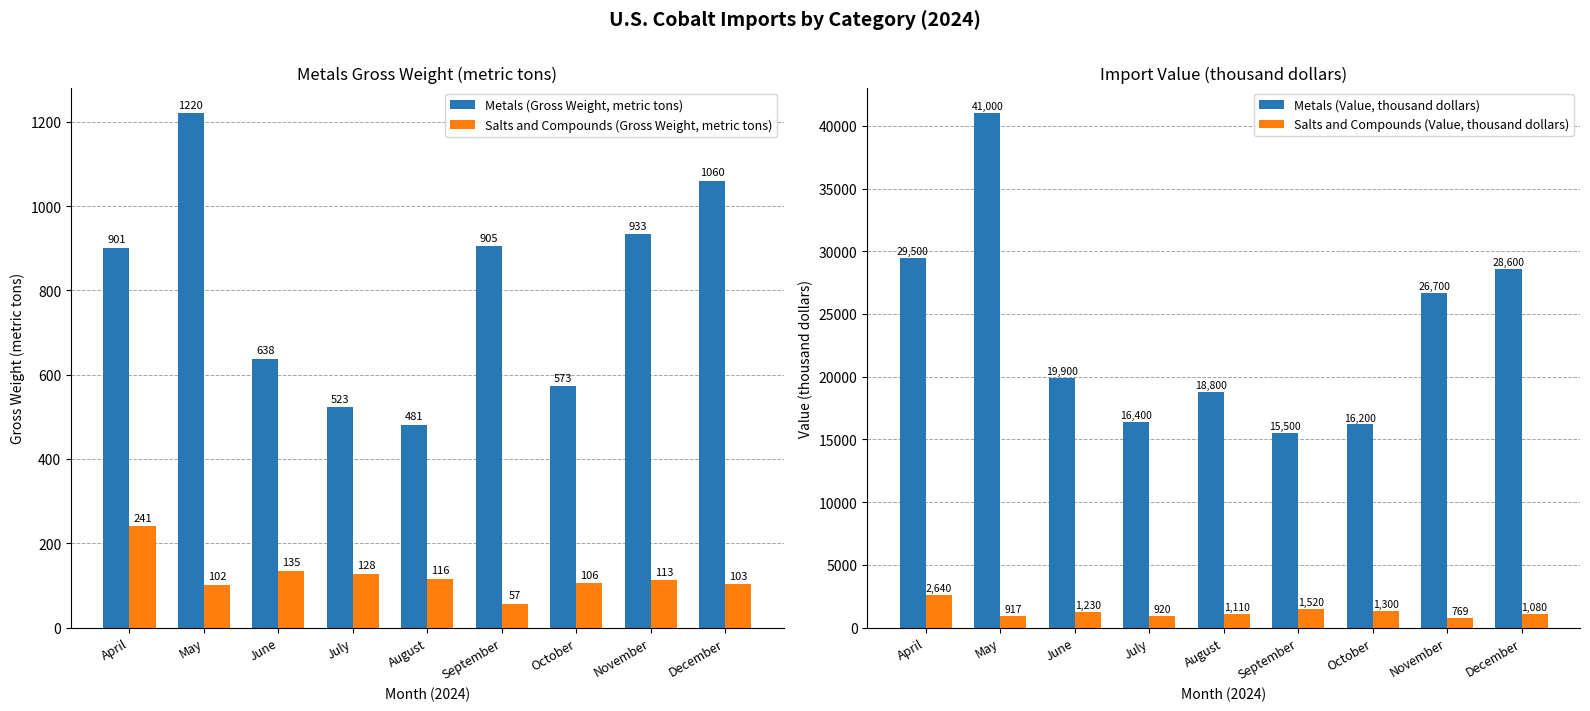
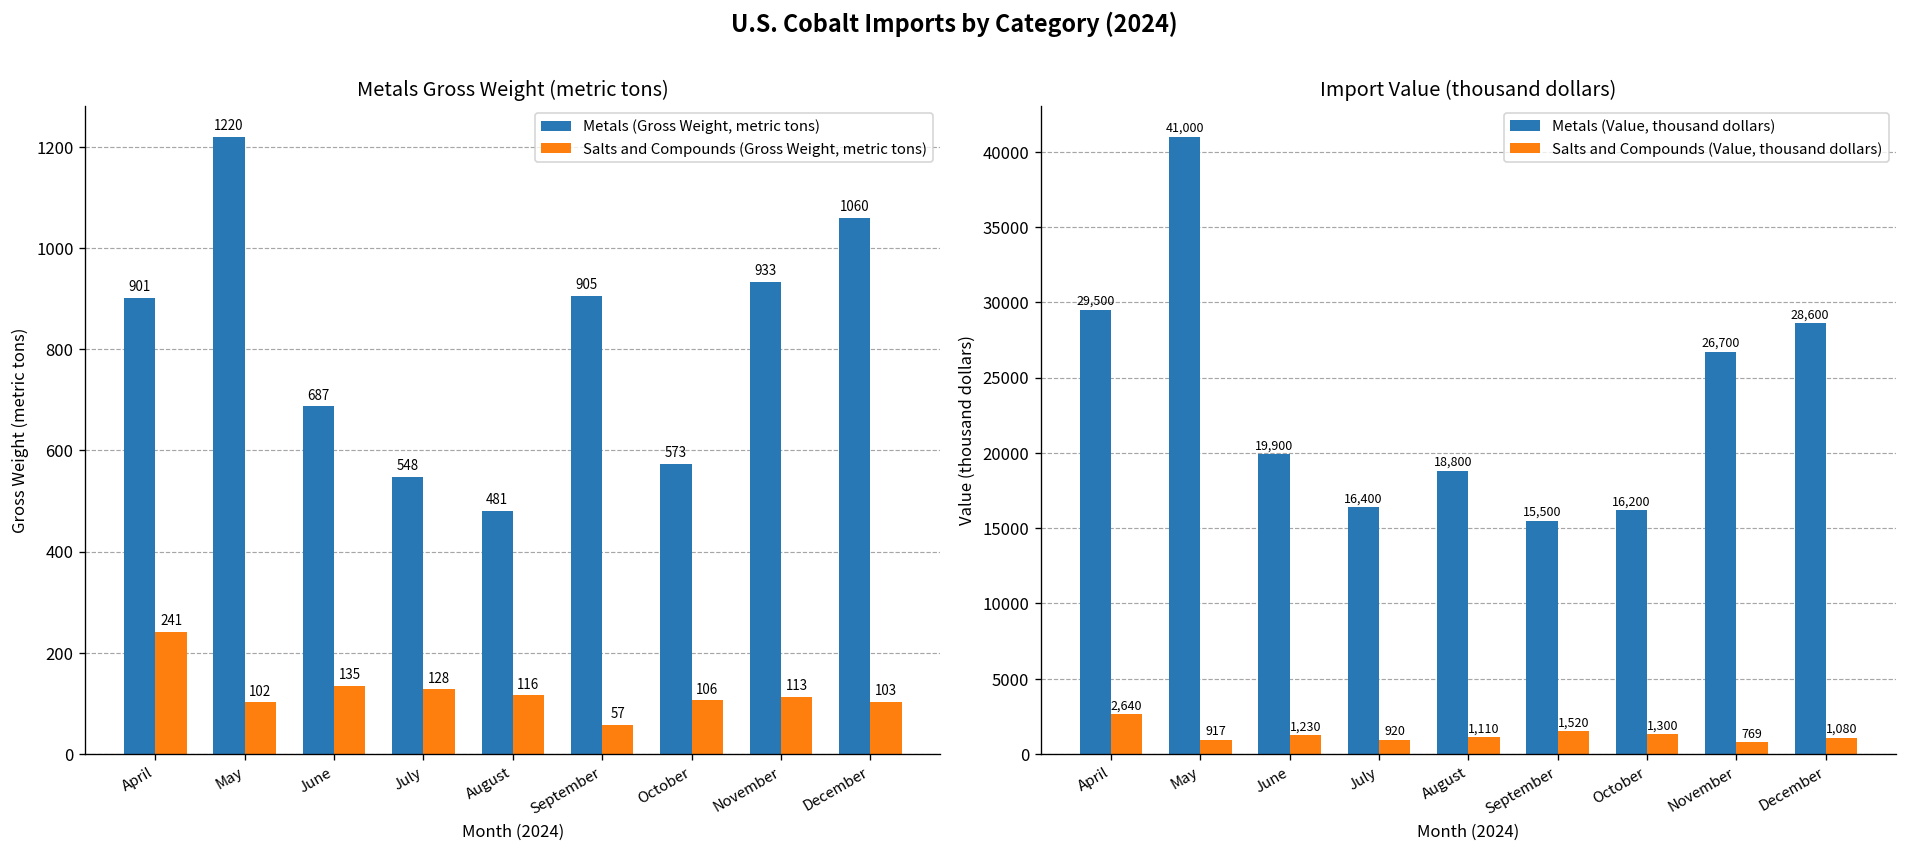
  {
    "Metals Gross Weight (metric tons)": {
      "Metals (Gross Weight, metric tons)": {
        "April": "901",
        "May": "1220",
-       "June": "638",
-       "July": "523",
+       "June": "687",
+       "July": "548",
        "August": "481",
        "September": "905",
        "October": "573",
        "November": "933",
        "December": "1060"
      },
      "Salts and Compounds (Gross Weight, metric tons)": {
        "April": "241",
        "May": "102",
        "June": "135",
        "July": "128",
        "August": "116",
        "September": "57",
        "October": "106",
        "November": "113",
        "December": "103"
      }
    },
    "Import Value (thousand dollars)": {
      "Metals (Value, thousand dollars)": {
        "April": "29,500",
        "May": "41,000",
        "June": "19,900",
        "July": "16,400",
        "August": "18,800",
        "September": "15,500",
        "October": "16,200",
        "November": "26,700",
        "December": "28,600"
      },
      "Salts and Compounds (Value, thousand dollars)": {
        "April": "2,640",
        "May": "917",
        "June": "1,230",
        "July": "920",
        "August": "1,110",
        "September": "1,520",
        "October": "1,300",
        "November": "769",
        "December": "1,080"
      }
    }
  }
